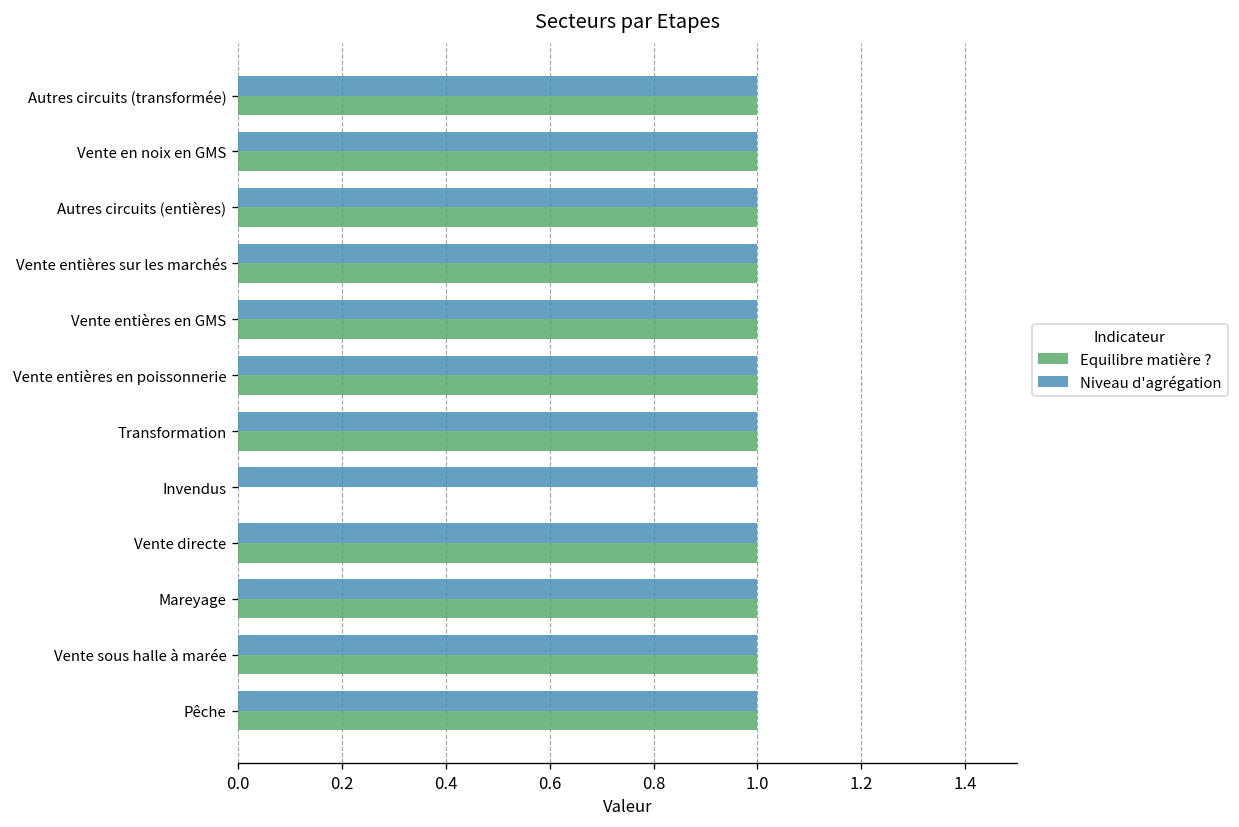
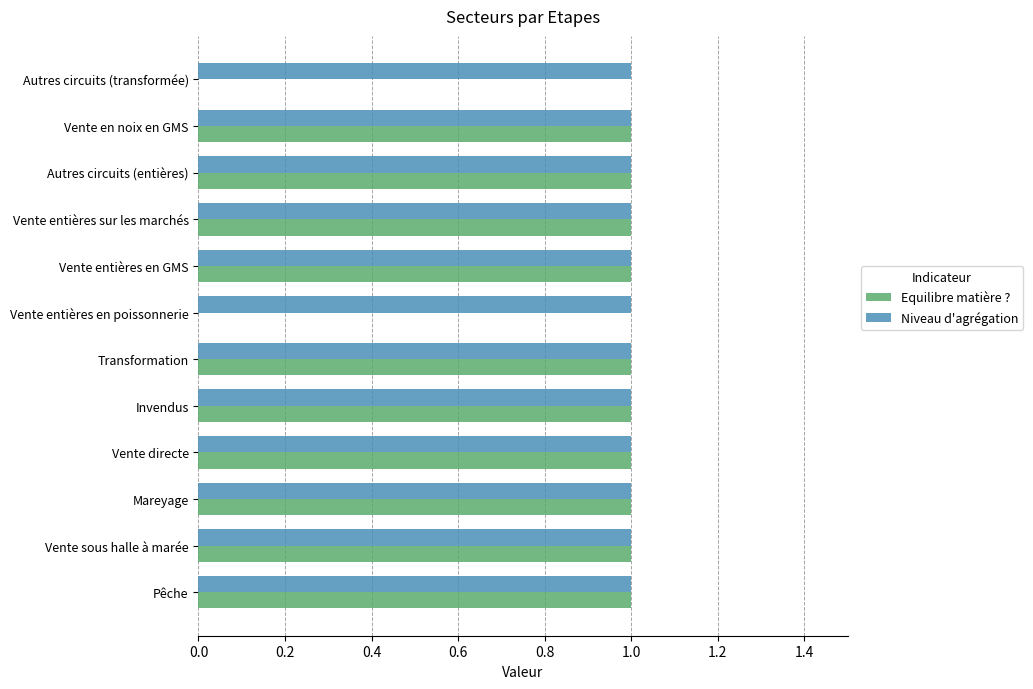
  {
    "Equilibre matière ?": {
-     "Autres circuits (transformée)": 1,
+     "Autres circuits (transformée)": 0,
      "Vente en noix en GMS": 1,
      "Autres circuits (entières)": 1,
      "Vente entières sur les marchés": 1,
      "Vente entières en GMS": 1,
-     "Vente entières en poissonnerie": 1,
+     "Vente entières en poissonnerie": 0,
      "Transformation": 1,
-     "Invendus": 0,
+     "Invendus": 1,
      "Vente directe": 1,
      "Mareyage": 1,
      "Vente sous halle à marée": 1,
      "Pêche": 1
    },
    "Niveau d'agrégation": {
      "Autres circuits (transformée)": 1,
      "Vente en noix en GMS": 1,
      "Autres circuits (entières)": 1,
      "Vente entières sur les marchés": 1,
      "Vente entières en GMS": 1,
      "Vente entières en poissonnerie": 1,
      "Transformation": 1,
      "Invendus": 1,
      "Vente directe": 1,
      "Mareyage": 1,
      "Vente sous halle à marée": 1,
      "Pêche": 1
    }
  }
